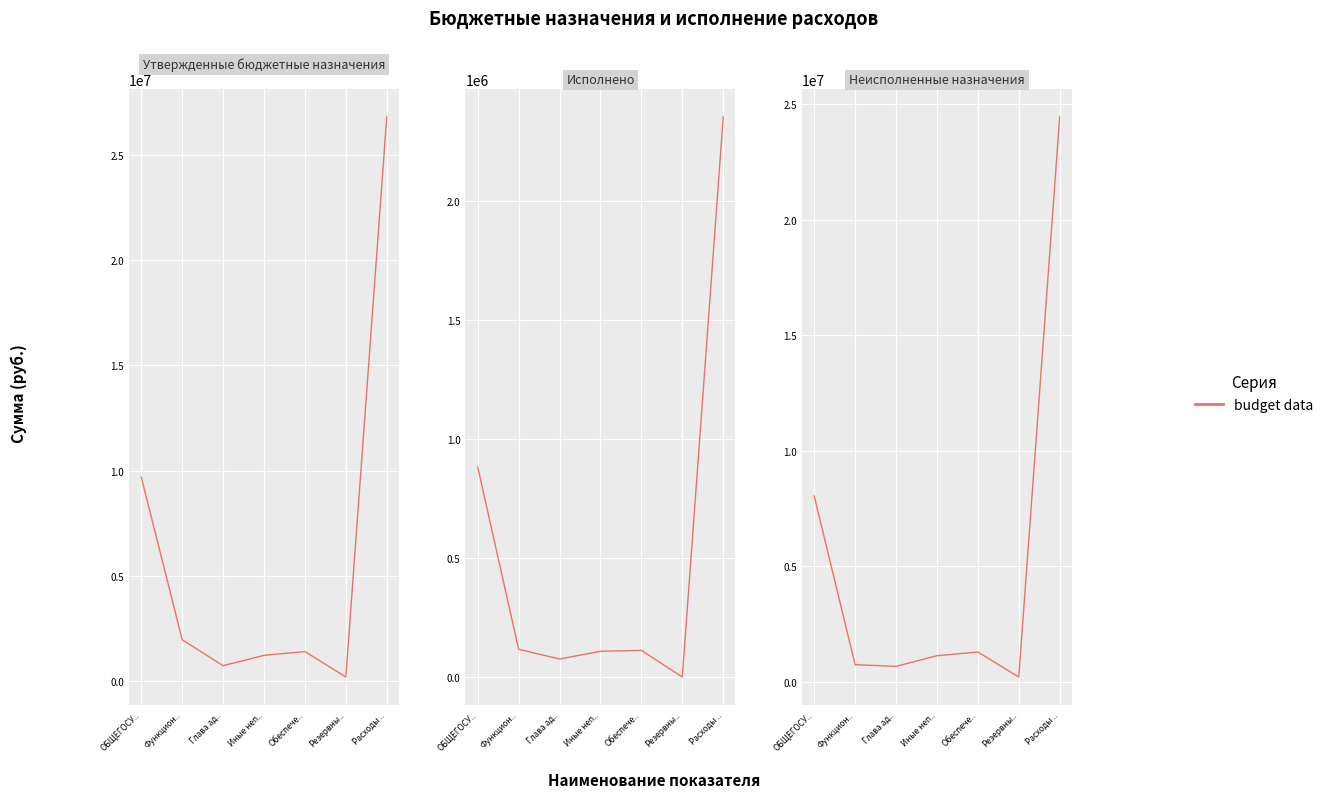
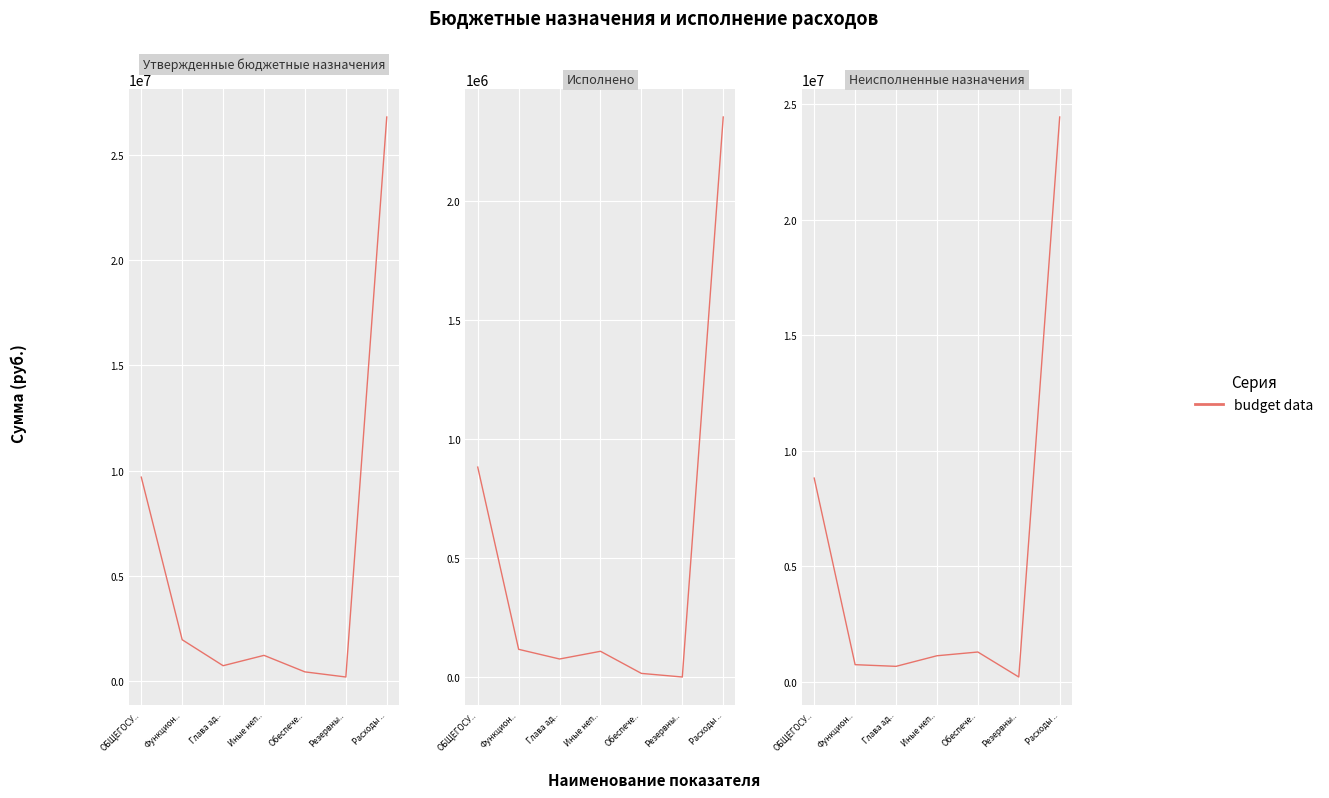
  {
    "Утвержденные бюджетные назначения": {
      "ОБЩЕГОСУ..": 9700000,
      "Функцион..": 2000000,
      "Глава ад..": 700000,
      "Иные неп..": 1200000,
-     "Обеспече..": 1400000,
+     "Обеспече..": 400000,
      "Резервны..": 200000,
      "Расходы ..": 26800000
    },
    "Исполнено": {
      "ОБЩЕГОСУ..": 880000,
      "Функцион..": 120000,
      "Глава ад..": 80000,
      "Иные неп..": 110000,
-     "Обеспече..": 110000,
+     "Обеспече..": 20000,
      "Резервны..": 0,
      "Расходы ..": 2360000
    },
    "Неисполненные назначения": {
-     "ОБЩЕГОСУ..": 8000000,
+     "ОБЩЕГОСУ..": 8800000,
      "Функцион..": 700000,
      "Глава ад..": 700000,
      "Иные неп..": 1100000,
      "Обеспече..": 1300000,
      "Резервны..": 200000,
      "Расходы ..": 24400000
    }
  }
